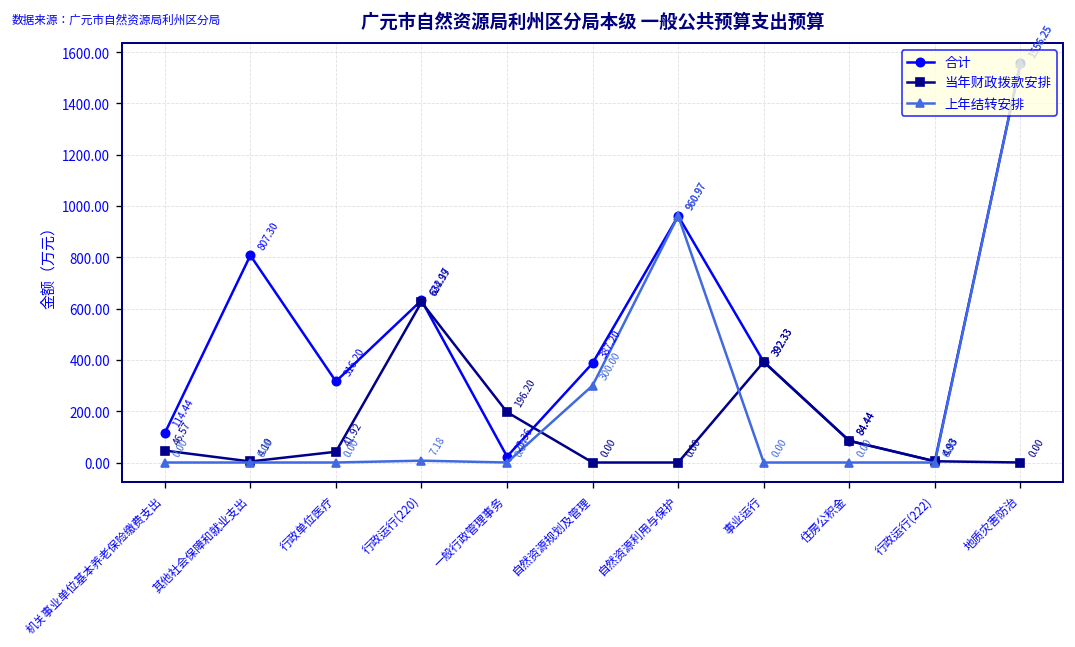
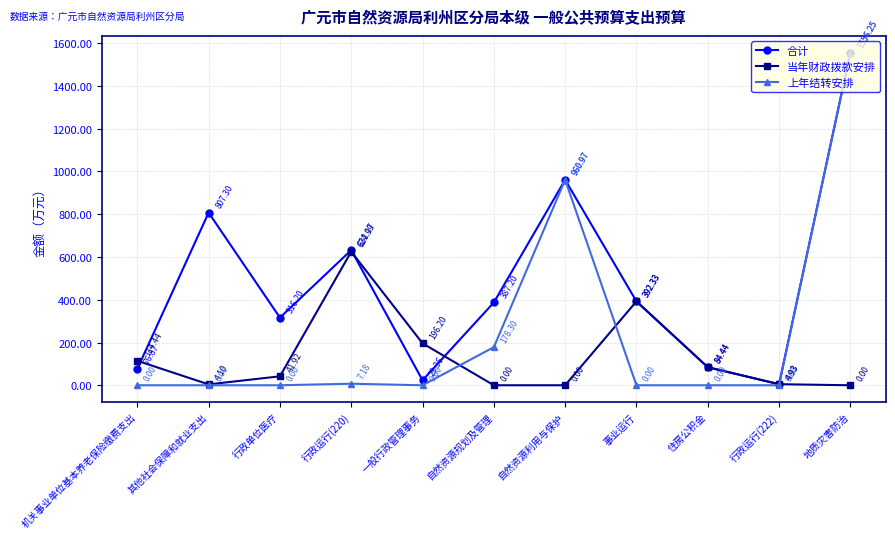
  {
    "合计": {
-     "机关事业单位基本养老保险缴费支出": 114.44,
+     "机关事业单位基本养老保险缴费支出": 76.87,
      "其他社会保障和就业支出": 807.30,
      "行政单位医疗": 316.20
    },
    "当年财政拨款安排": {
-     "机关事业单位基本养老保险缴费支出": 46.57,
+     "机关事业单位基本养老保险缴费支出": 114.44,
      "一般行政管理事务": 196.20,
      "自然资源规划及管理": 0.00,
      "自然资源利用与保护": 0.00,
      "地质灾害防治": 0.00
    },
    "上年结转安排": {
      "行政运行(220)": 7.18,
-     "自然资源规划及管理": 300.00,
+     "自然资源规划及管理": 178.30,
      "事业运行": 0.00,
      "住房公积金": 0.00
    }
  }
